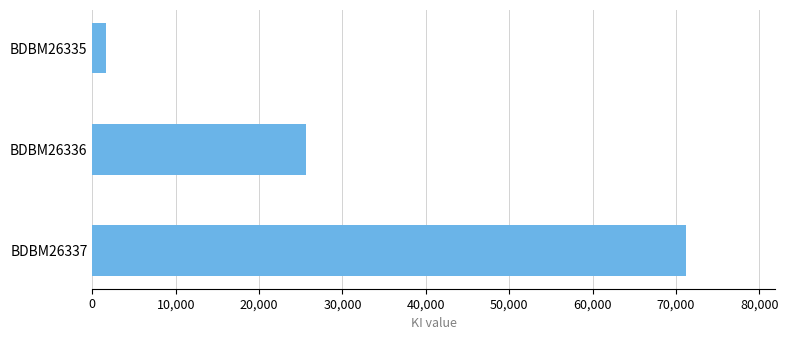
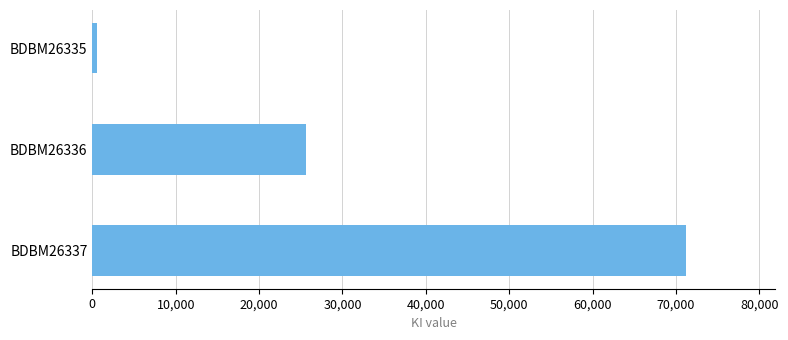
  {
-   "BDBM26335": "2,000",
+   "BDBM26335": "1,000",
    "BDBM26336": "26,000",
    "BDBM26337": "71,000"
  }
